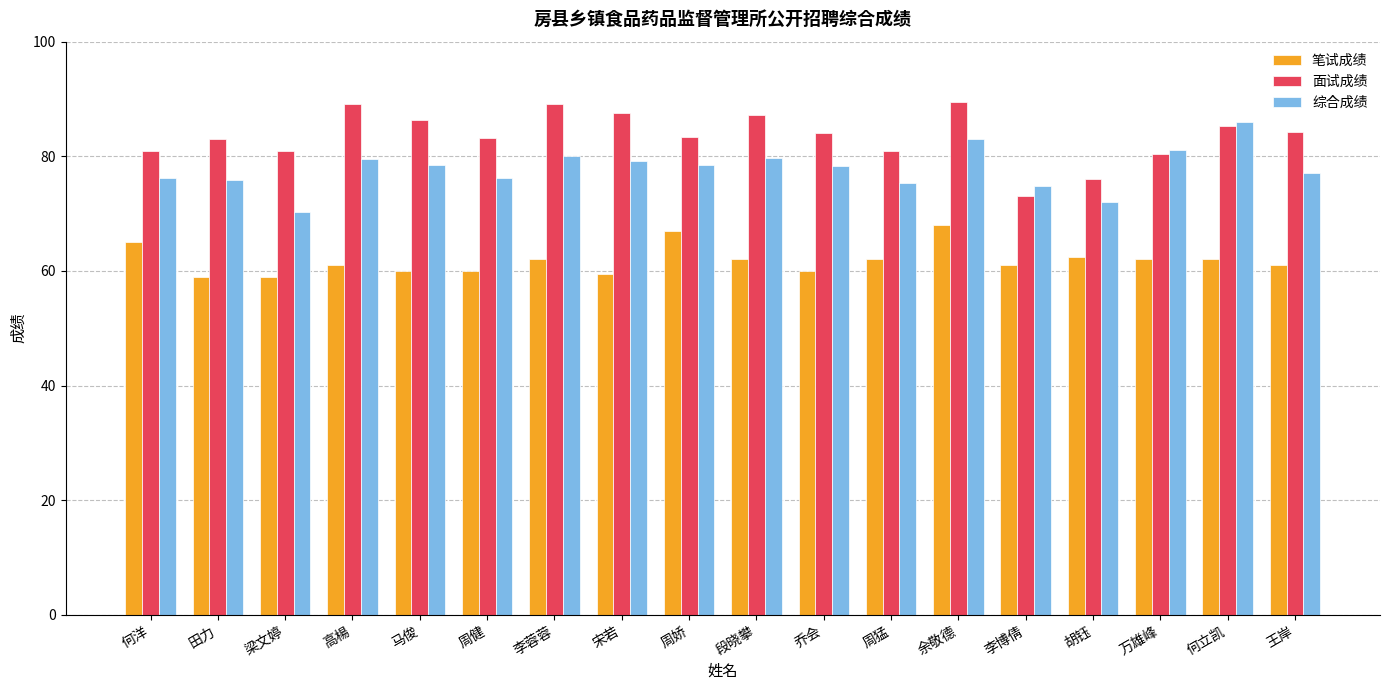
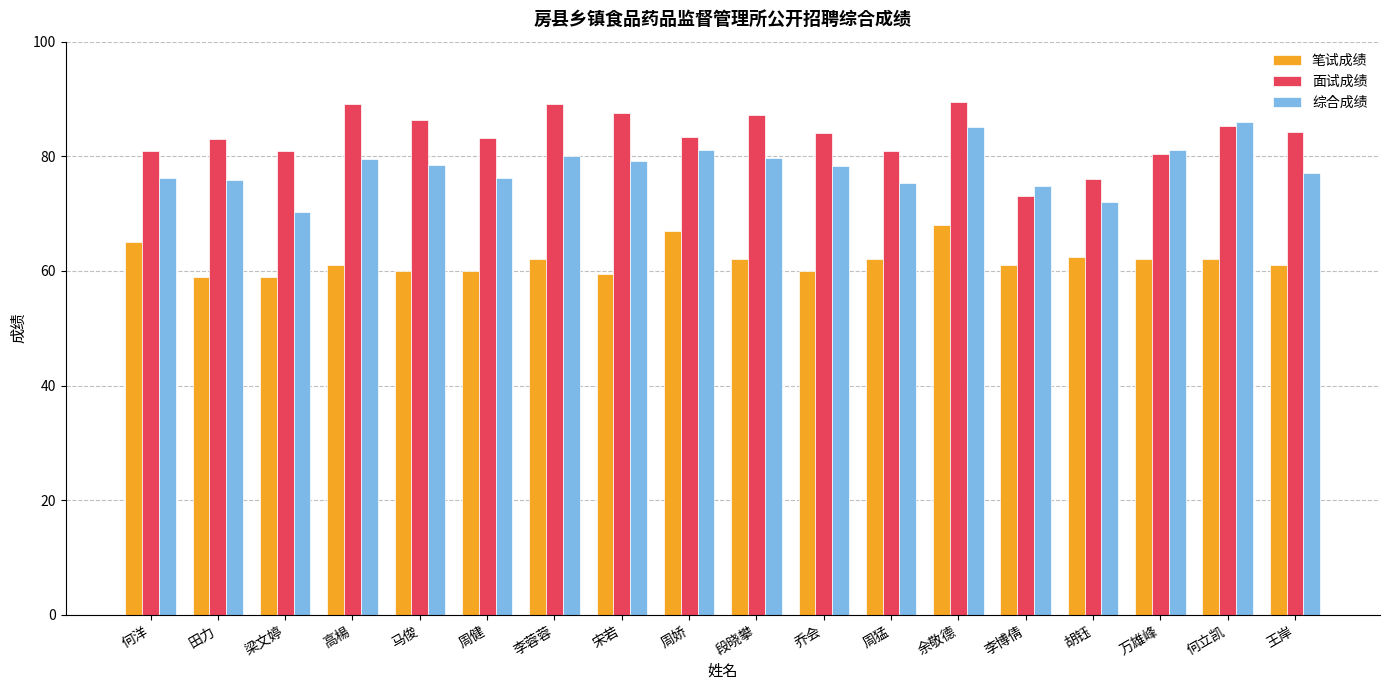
  {
    "笔试成绩": {
      "何洋": 65,
      "田力": 59,
      "梁文婷": 59,
      "高楊": 61,
      "马俊": 60,
      "周健": 60,
      "李蓉蓉": 62,
      "宋若": 60,
      "周娇": 67,
      "段晓攀": 62,
      "乔会": 60,
      "周猛": 62,
      "余敬德": 68,
      "李博倩": 61,
      "胡钰": 63,
      "万雄峰": 62,
      "何立凯": 62,
      "王岸": 61
    },
    "面试成绩": {
      "何洋": 81,
      "田力": 83,
      "梁文婷": 81,
      "高楊": 89,
      "马俊": 86,
      "周健": 83,
      "李蓉蓉": 89,
      "宋若": 88,
      "周娇": 83,
      "段晓攀": 87,
      "乔会": 84,
      "周猛": 81,
      "余敬德": 89,
      "李博倩": 73,
      "胡钰": 76,
      "万雄峰": 80,
      "何立凯": 85,
      "王岸": 84
    },
    "综合成绩": {
      "何洋": 76,
      "田力": 76,
      "梁文婷": 70,
      "高楊": 80,
      "马俊": 78,
      "周健": 76,
      "李蓉蓉": 80,
      "宋若": 79,
-     "周娇": 78,
+     "周娇": 81,
      "段晓攀": 80,
      "乔会": 78,
      "周猛": 75,
-     "余敬德": 83,
+     "余敬德": 85,
      "李博倩": 75,
      "胡钰": 72,
      "万雄峰": 81,
      "何立凯": 86,
      "王岸": 77
    }
  }
